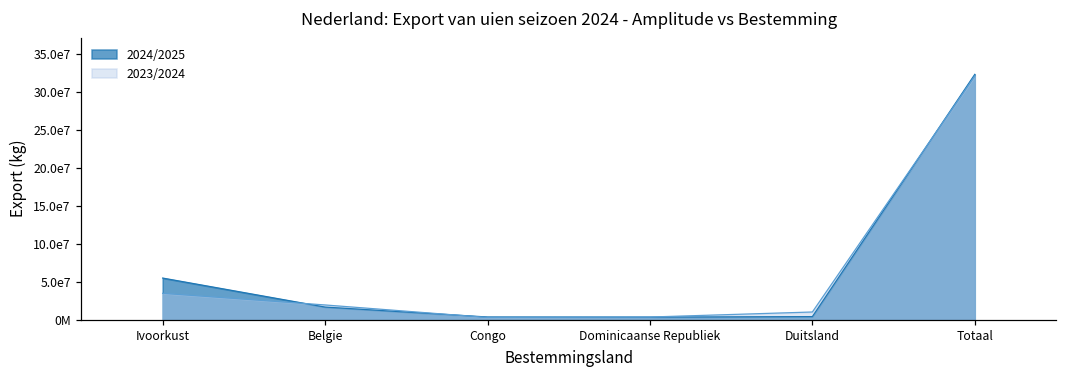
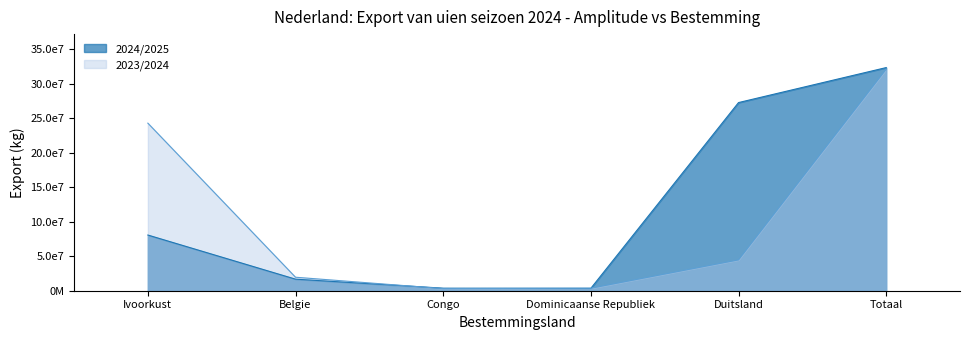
  {
    "2024/2025": {
-     "Ivoorkust": 60000000,
-     "Duitsland": 0
+     "Ivoorkust": 80000000,
+     "Duitsland": 270000000
    },
    "2023/2024": {
-     "Ivoorkust": 30000000,
-     "Duitsland": 10000000
+     "Ivoorkust": 240000000,
+     "Duitsland": 40000000
    }
  }
